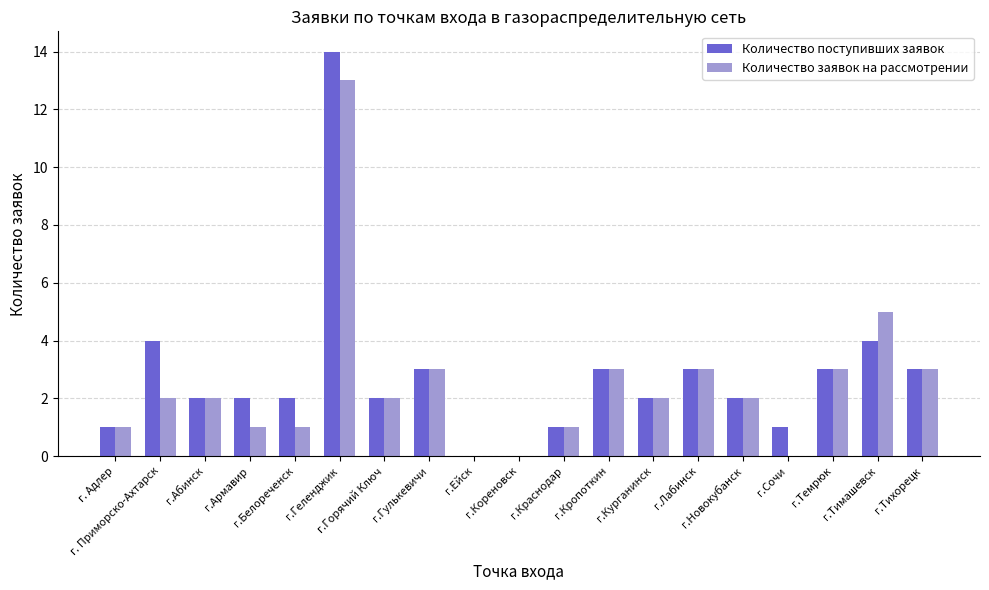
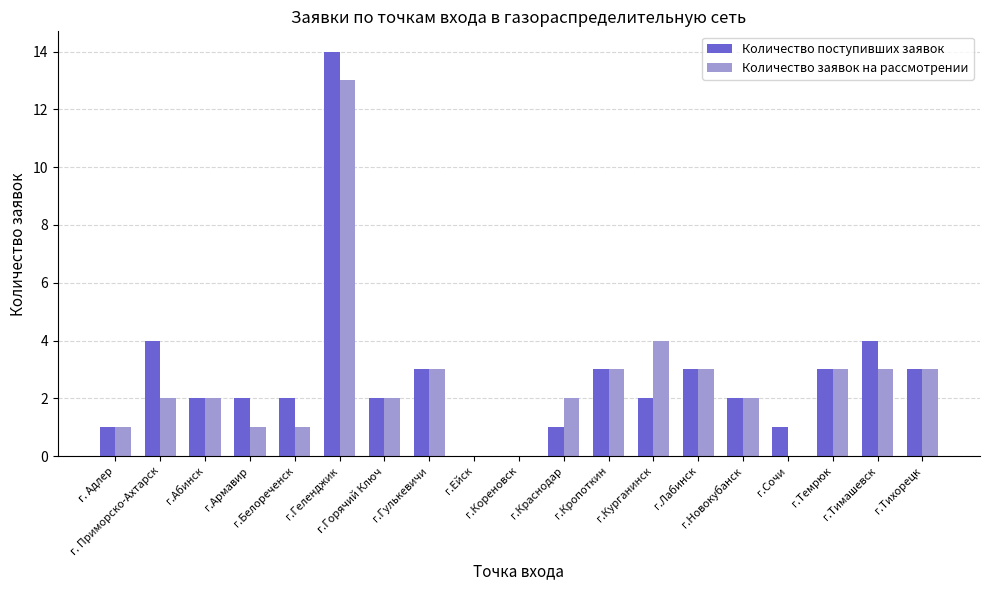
  {
    "Количество поступивших заявок": {
      "г. Адлер": 1,
      "г. Приморско-Ахтарск": 4,
      "г.Абинск": 2,
      "г.Армавир": 2,
      "г.Белореченск": 2,
      "г.Геленджик": 14,
      "г.Горячий Ключ": 2,
      "г.Гулькевичи": 3,
      "г.Ейск": 0,
      "г.Кореновск": 0,
      "г.Краснодар": 1,
      "г.Кропоткин": 3,
      "г.Курганинск": 2,
      "г.Лабинск": 3,
      "г.Новокубанск": 2,
      "г.Сочи": 1,
      "г.Темрюк": 3,
      "г.Тимашевск": 4,
      "г.Тихорецк": 3
    },
    "Количество заявок на рассмотрении": {
      "г. Адлер": 1,
      "г. Приморско-Ахтарск": 2,
      "г.Абинск": 2,
      "г.Армавир": 1,
      "г.Белореченск": 1,
      "г.Геленджик": 13,
      "г.Горячий Ключ": 2,
      "г.Гулькевичи": 3,
      "г.Ейск": 0,
      "г.Кореновск": 0,
-     "г.Краснодар": 1,
+     "г.Краснодар": 2,
      "г.Кропоткин": 3,
-     "г.Курганинск": 2,
+     "г.Курганинск": 4,
      "г.Лабинск": 3,
      "г.Новокубанск": 2,
      "г.Сочи": 0,
      "г.Темрюк": 3,
-     "г.Тимашевск": 5,
+     "г.Тимашевск": 3,
      "г.Тихорецк": 3
    }
  }
